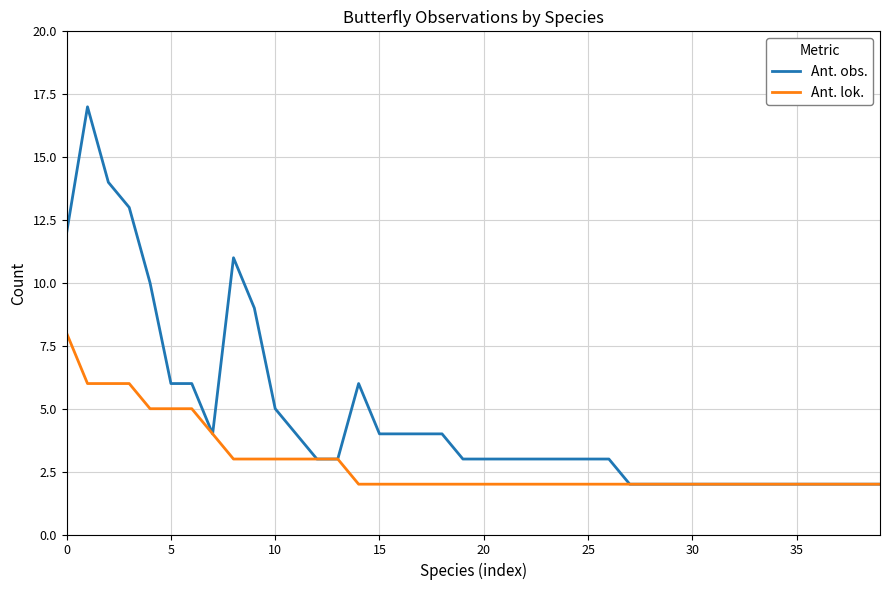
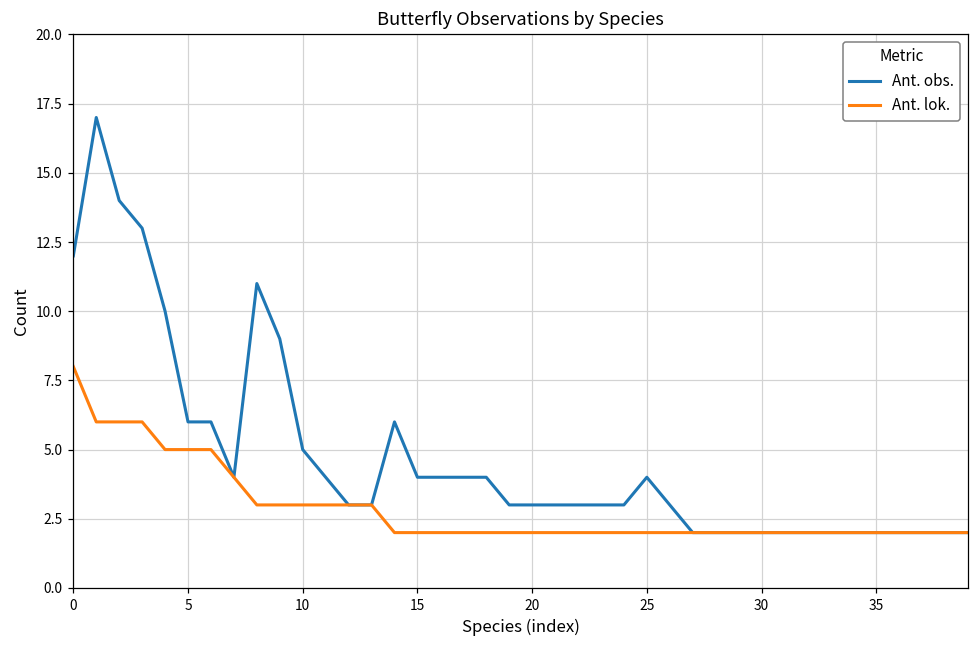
  {
    "Ant. obs.": {
      "0": 12,
      "5": 6,
      "10": 5,
      "15": 4,
      "20": 3,
-     "25": 3
+     "25": 4
    },
    "Ant. lok.": {
      "0": 8,
      "5": 5,
      "10": 3,
      "15": 2,
      "20": 2,
      "25": 2
    }
  }
